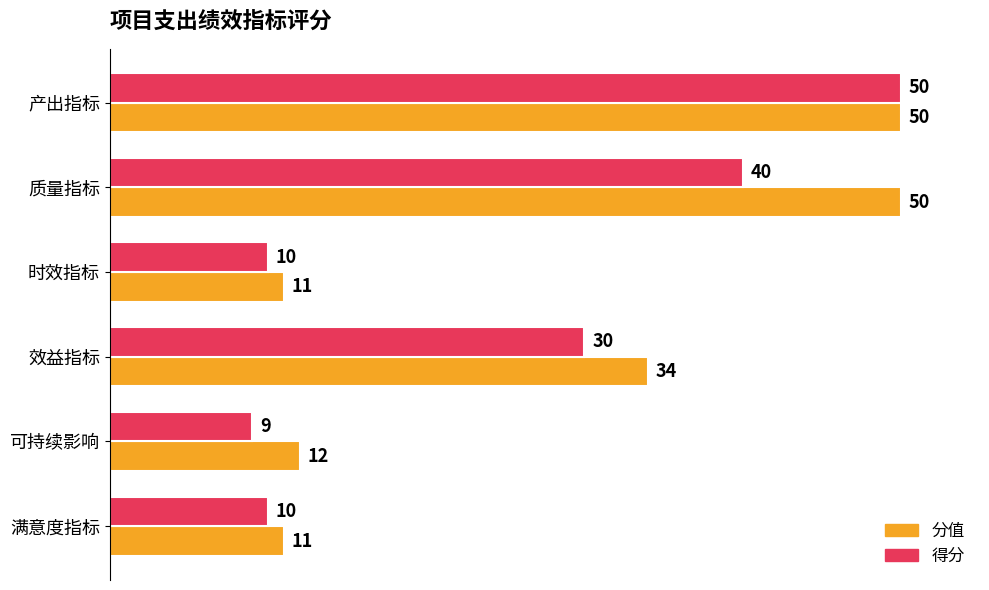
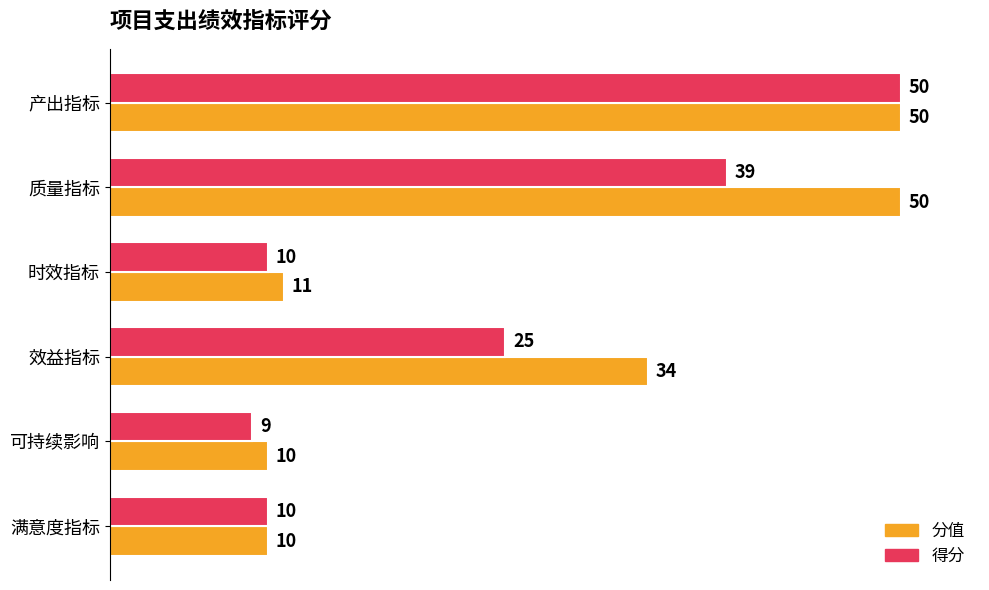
  {
    "分值": {
      "产出指标": 50,
      "质量指标": 50,
      "时效指标": 11,
      "效益指标": 34,
-     "可持续影响": 12,
-     "满意度指标": 11
+     "可持续影响": 10,
+     "满意度指标": 10
    },
    "得分": {
      "产出指标": 50,
-     "质量指标": 40,
+     "质量指标": 39,
      "时效指标": 10,
-     "效益指标": 30,
+     "效益指标": 25,
      "可持续影响": 9,
      "满意度指标": 10
    }
  }
